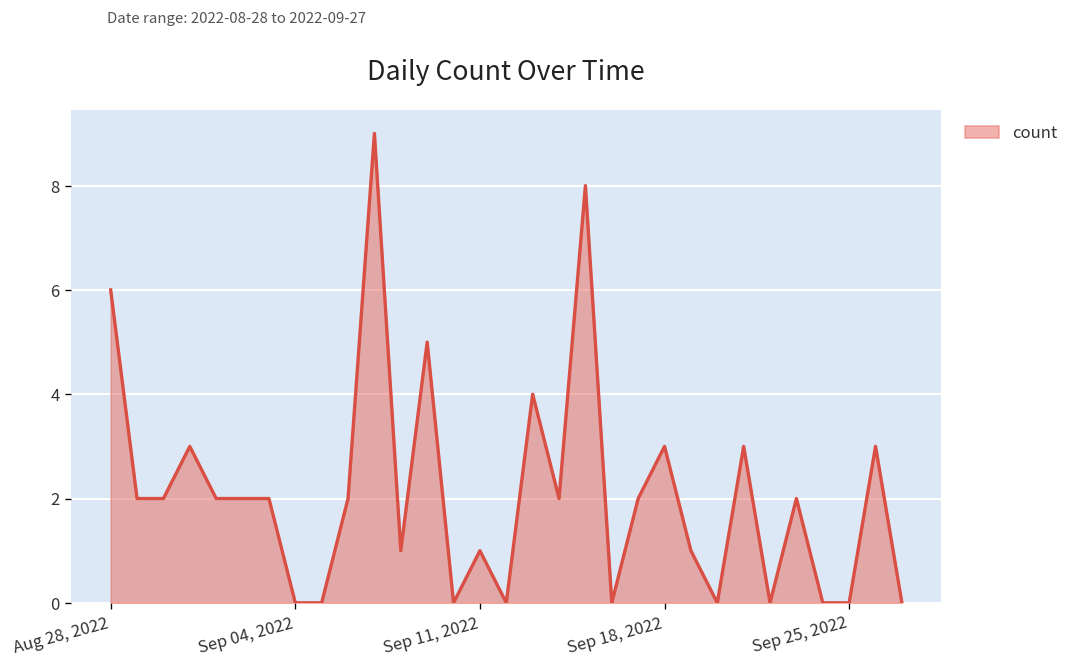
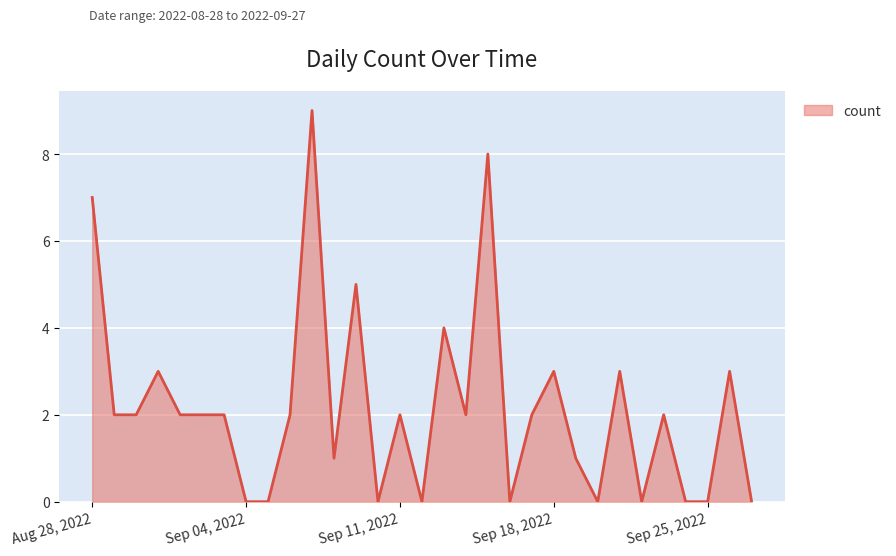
  {
-   "Aug 28, 2022": 6,
+   "Aug 28, 2022": 7,
    "Sep 04, 2022": 0,
-   "Sep 11, 2022": 1,
+   "Sep 11, 2022": 2,
    "Sep 18, 2022": 3,
    "Sep 25, 2022": 0
  }
